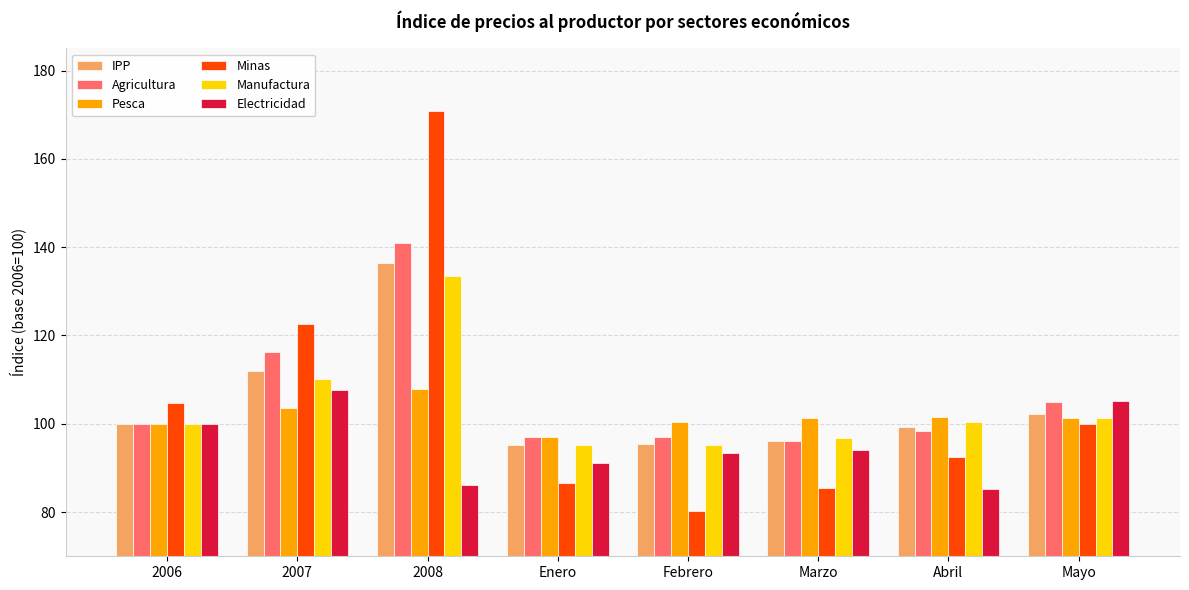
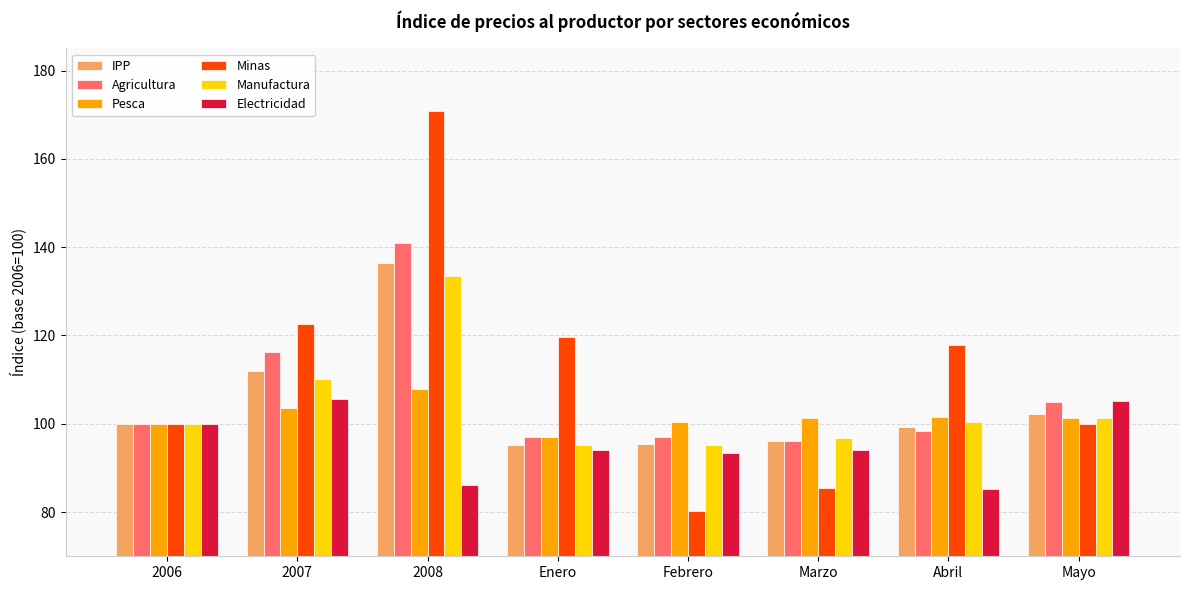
  {
    "Minas": {
-     "2006": 105,
+     "2006": 100,
      "2007": 123,
      "2008": 171,
-     "Enero": 87,
+     "Enero": 120,
      "Febrero": 80,
      "Marzo": 85,
-     "Abril": 93,
+     "Abril": 118,
      "Mayo": 100
    },
    "Electricidad": {
      "2006": 100,
-     "2007": 108,
+     "2007": 106,
      "2008": 86,
-     "Enero": 91,
+     "Enero": 94,
      "Febrero": 93,
      "Marzo": 94,
      "Abril": 85,
      "Mayo": 105
    }
  }
